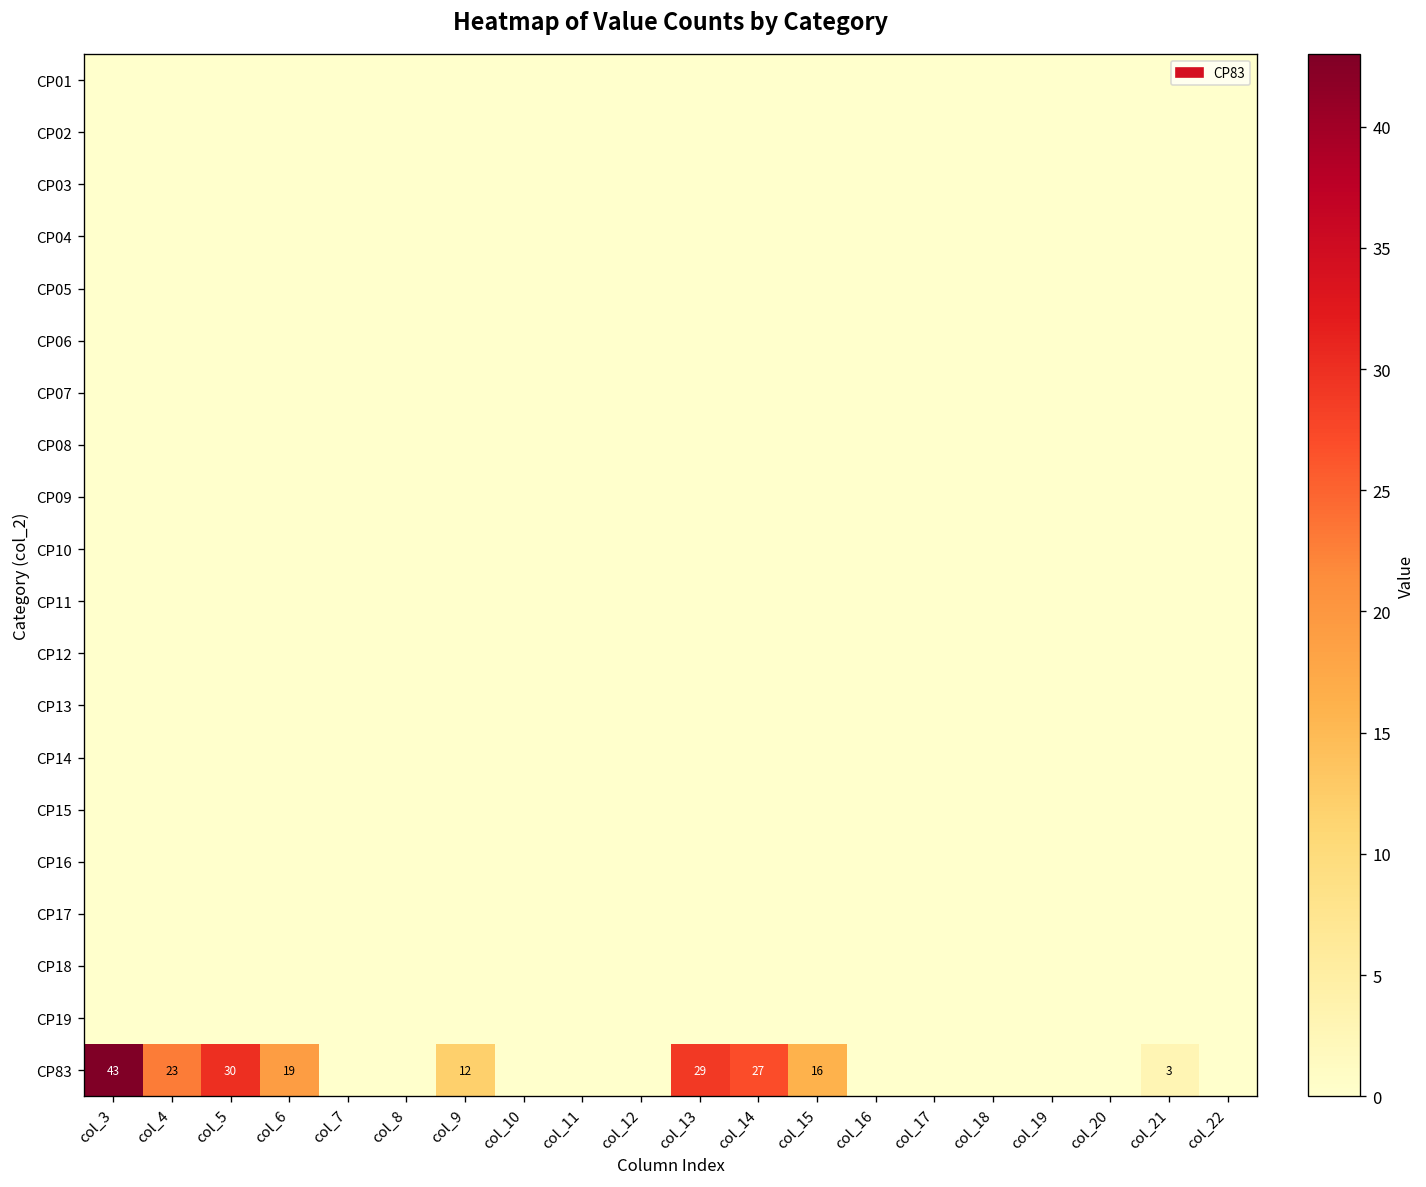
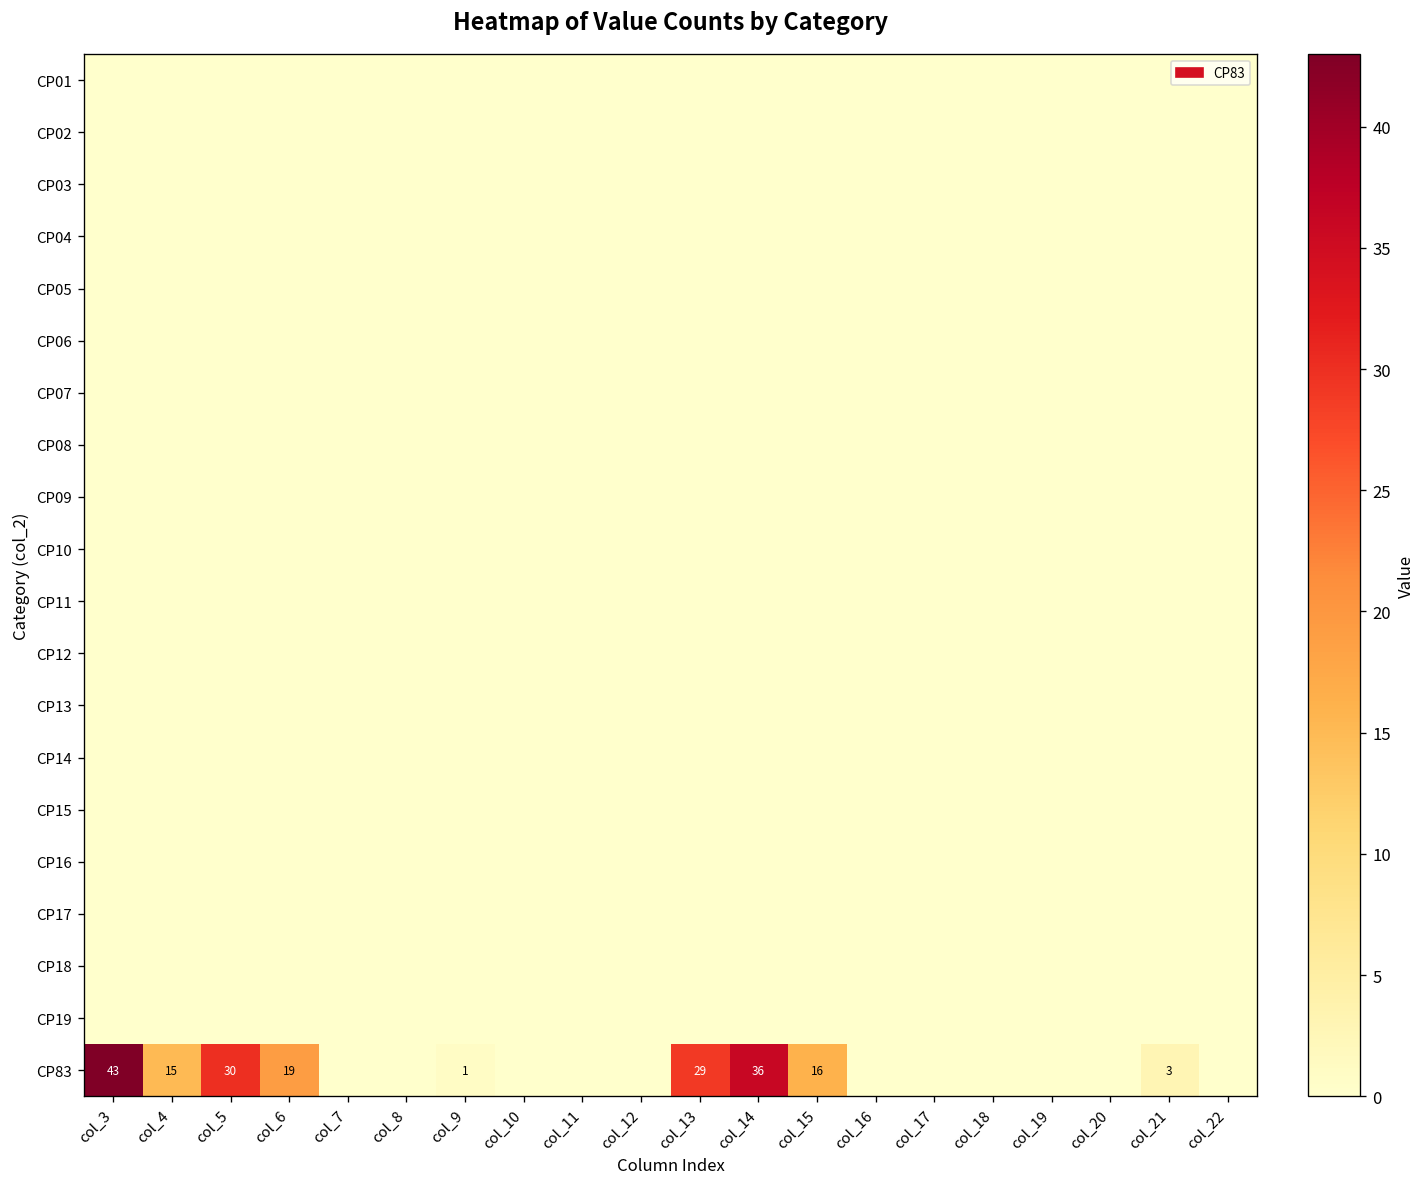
  {
    "CP83": {
      "col_3": 43,
-     "col_4": 23,
+     "col_4": 15,
      "col_5": 30,
      "col_6": 19,
-     "col_9": 12,
+     "col_9": 1,
      "col_13": 29,
-     "col_14": 27,
+     "col_14": 36,
      "col_15": 16,
      "col_21": 3
    }
  }
